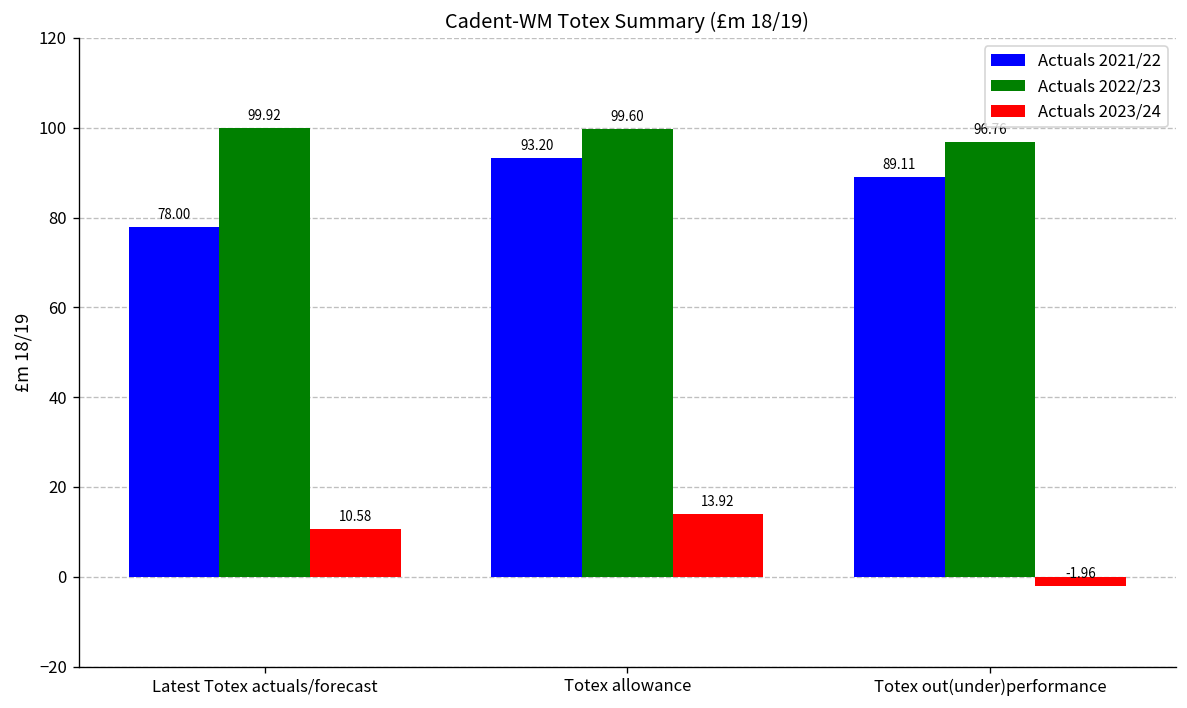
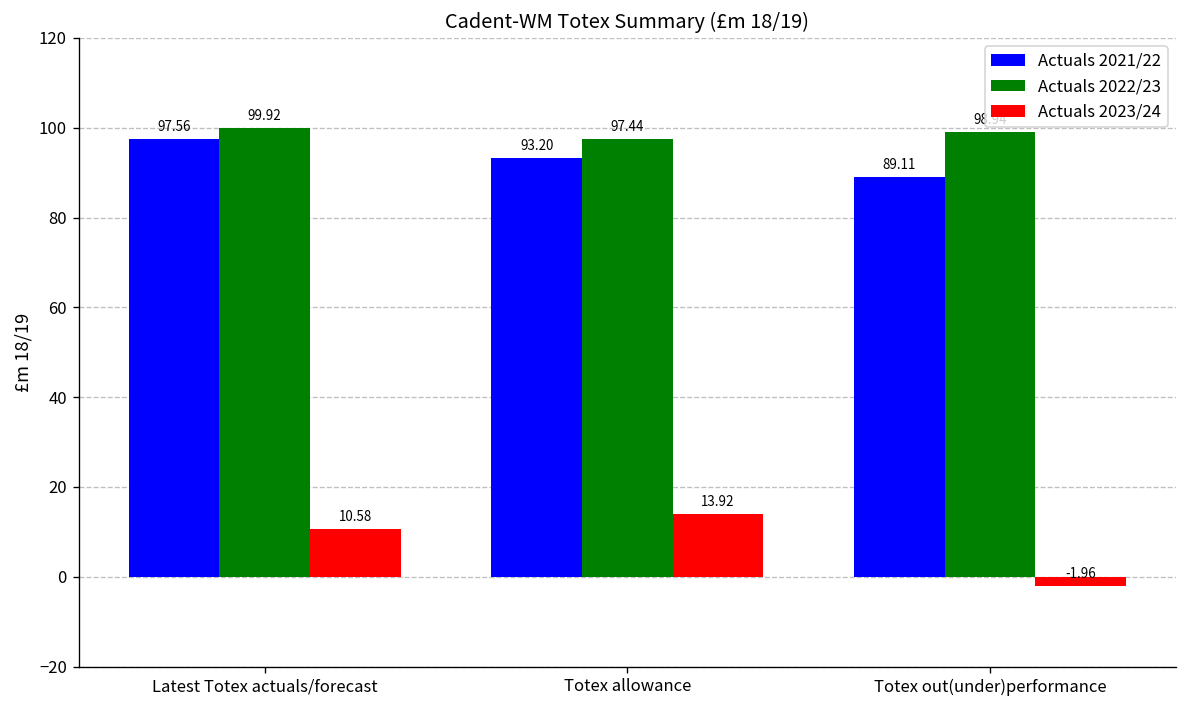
  {
    "Actuals 2021/22": {
-     "Latest Totex actuals/forecast": 78.00,
+     "Latest Totex actuals/forecast": 97.56,
      "Totex allowance": 93.20,
      "Totex out(under)performance": 89.11
    },
    "Actuals 2022/23": {
      "Latest Totex actuals/forecast": 99.92,
-     "Totex allowance": 99.60,
-     "Totex out(under)performance": 97
+     "Totex allowance": 97.44,
+     "Totex out(under)performance": 99
    },
    "Actuals 2023/24": {
      "Latest Totex actuals/forecast": 10.58,
      "Totex allowance": 13.92,
      "Totex out(under)performance": -1.96
    }
  }
